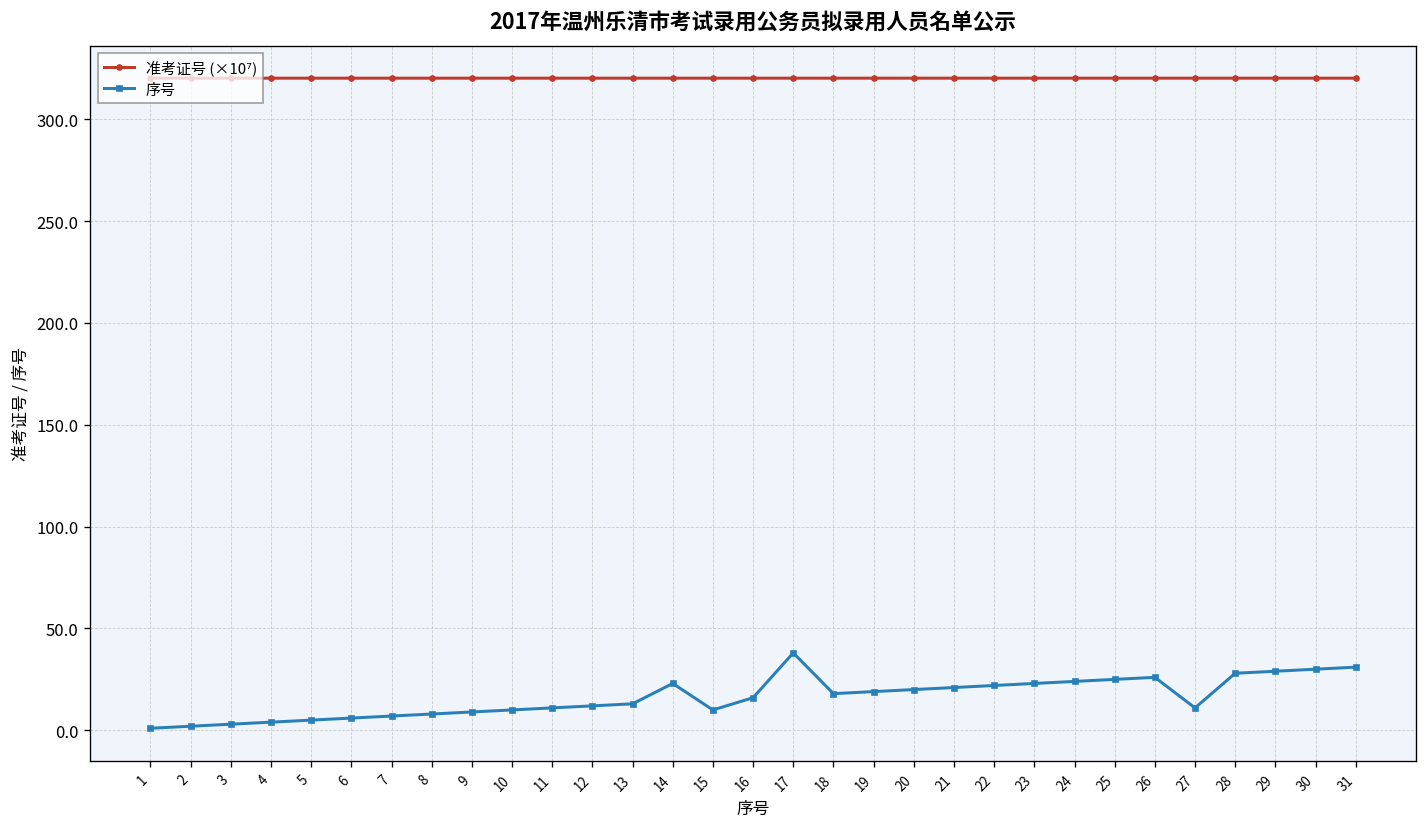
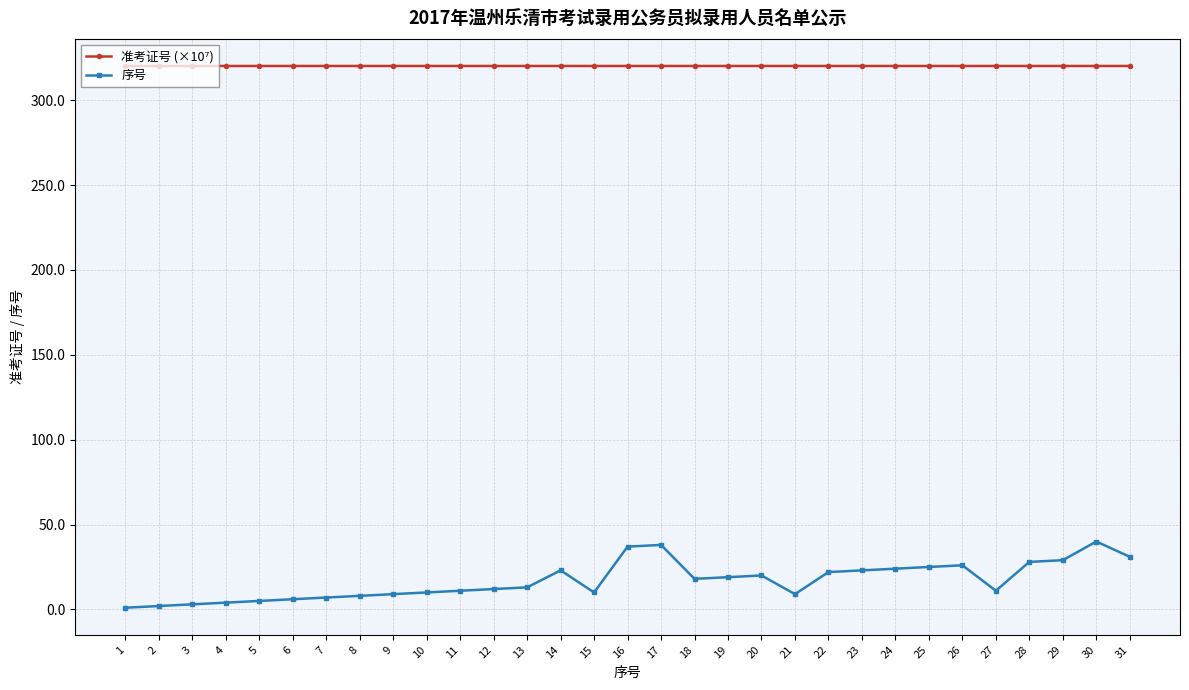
  {
    "准考证号 (×10⁷)": {
      "4": 320,
      "5": 320,
      "6": 320,
      "7": 320,
      "8": 320,
      "9": 320,
      "10": 320,
      "11": 320,
      "12": 320,
      "13": 320,
      "14": 320,
      "15": 320,
      "16": 320,
      "17": 320,
      "18": 320,
      "19": 320,
      "20": 320,
      "21": 320,
      "22": 320,
      "23": 320,
      "24": 320,
      "25": 320,
      "26": 320,
      "27": 320,
      "28": 320,
      "29": 320,
      "30": 320,
      "31": 320
    },
    "序号": {
      "1": 1,
      "2": 2,
      "3": 3,
      "4": 4,
      "5": 5,
      "6": 6,
      "7": 7,
      "8": 8,
      "9": 9,
      "10": 10,
      "11": 11,
      "12": 12,
      "13": 13,
      "14": 23,
      "15": 10,
-     "16": 16,
+     "16": 37,
      "17": 38,
      "18": 18,
      "19": 19,
      "20": 20,
-     "21": 21,
+     "21": 9,
      "22": 22,
      "23": 23,
      "24": 24,
      "25": 25,
      "26": 26,
      "27": 11,
      "28": 28,
      "29": 29,
-     "30": 30,
+     "30": 40,
      "31": 31
    }
  }
